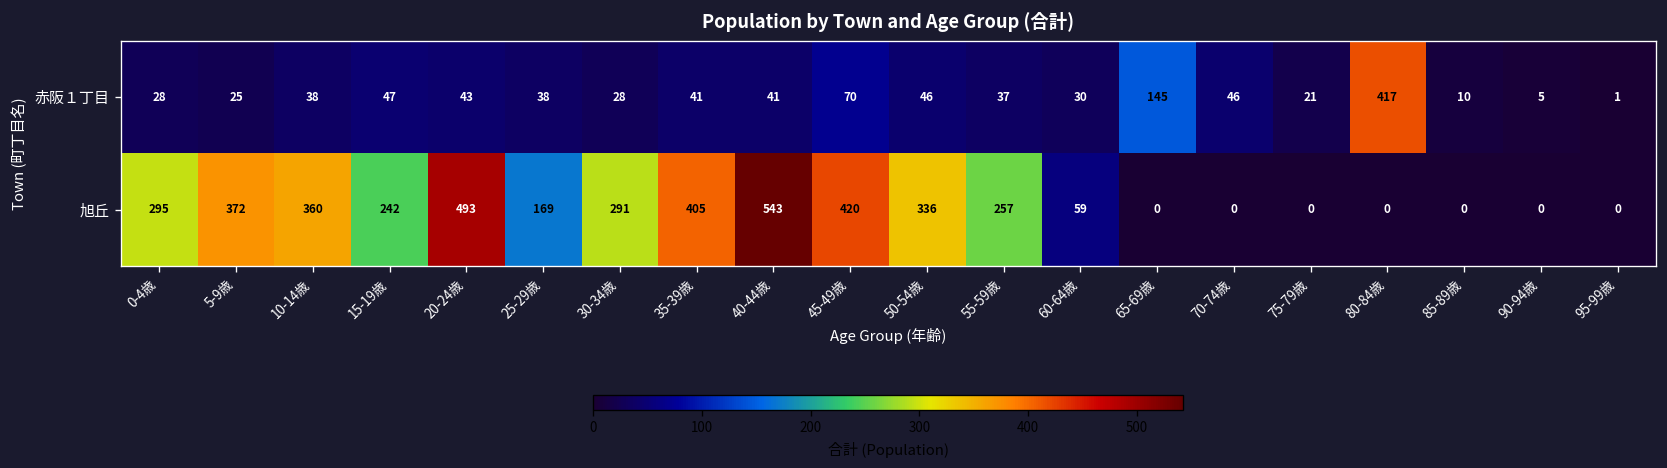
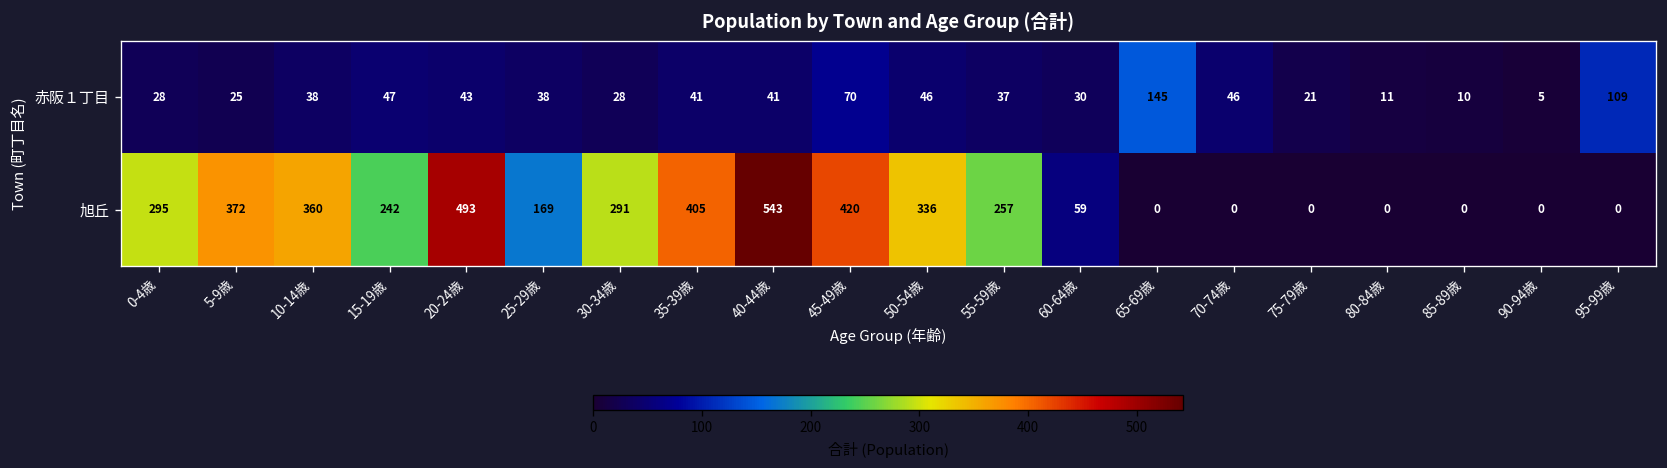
  {
    "赤阪１丁目": {
      "0-4歳": 28,
      "5-9歳": 25,
      "10-14歳": 38,
      "15-19歳": 47,
      "20-24歳": 43,
      "25-29歳": 38,
      "30-34歳": 28,
      "35-39歳": 41,
      "40-44歳": 41,
      "45-49歳": 70,
      "50-54歳": 46,
      "55-59歳": 37,
      "60-64歳": 30,
      "65-69歳": 145,
      "70-74歳": 46,
      "75-79歳": 21,
-     "80-84歳": 417,
+     "80-84歳": 11,
      "85-89歳": 10,
      "90-94歳": 5,
-     "95-99歳": 1
+     "95-99歳": 109
    },
    "旭丘": {
      "0-4歳": 295,
      "5-9歳": 372,
      "10-14歳": 360,
      "15-19歳": 242,
      "20-24歳": 493,
      "25-29歳": 169,
      "30-34歳": 291,
      "35-39歳": 405,
      "40-44歳": 543,
      "45-49歳": 420,
      "50-54歳": 336,
      "55-59歳": 257,
      "60-64歳": 59,
      "65-69歳": 0,
      "70-74歳": 0,
      "75-79歳": 0,
      "80-84歳": 0,
      "85-89歳": 0,
      "90-94歳": 0,
      "95-99歳": 0
    }
  }
